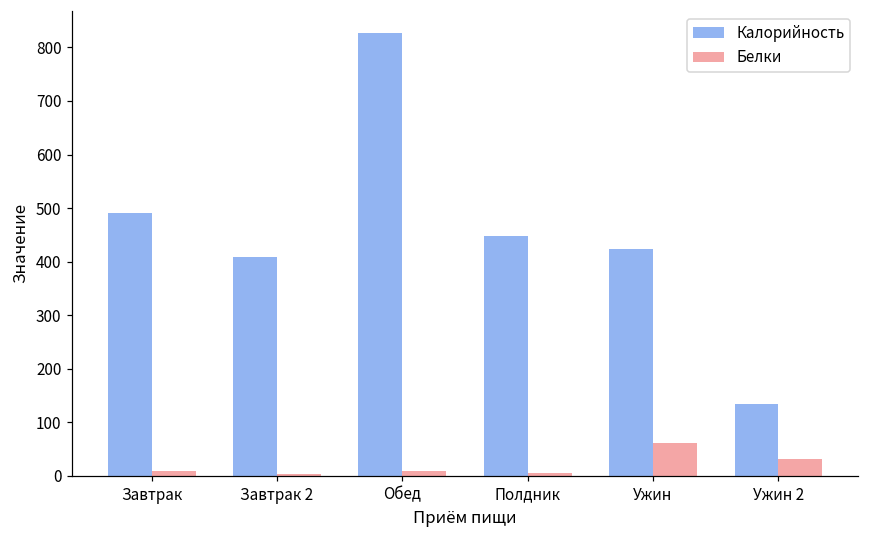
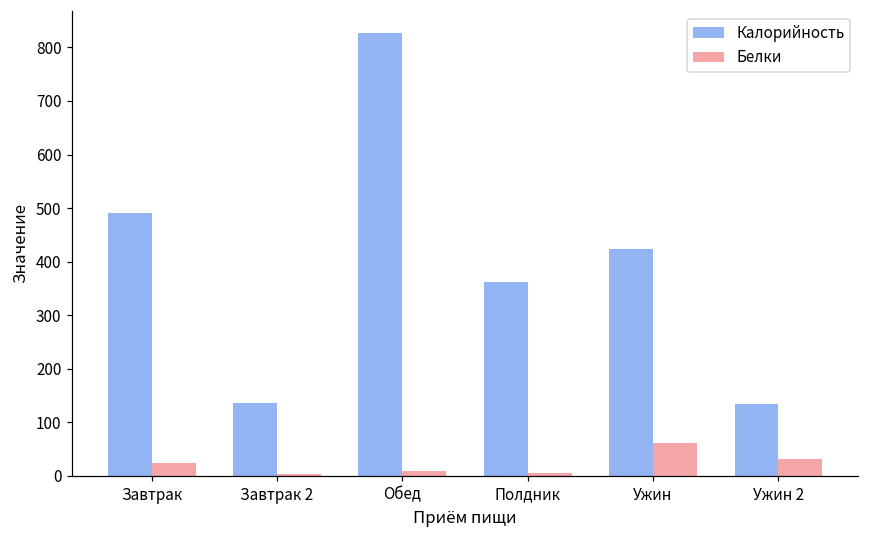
  {
    "Калорийность": {
      "Завтрак": 490,
-     "Завтрак 2": 410,
+     "Завтрак 2": 140,
      "Обед": 830,
-     "Полдник": 450,
+     "Полдник": 360,
      "Ужин": 420,
      "Ужин 2": 130
    },
    "Белки": {
-     "Завтрак": 10,
+     "Завтрак": 20,
      "Обед": 10,
      "Ужин": 60,
      "Ужин 2": 30
    }
  }
